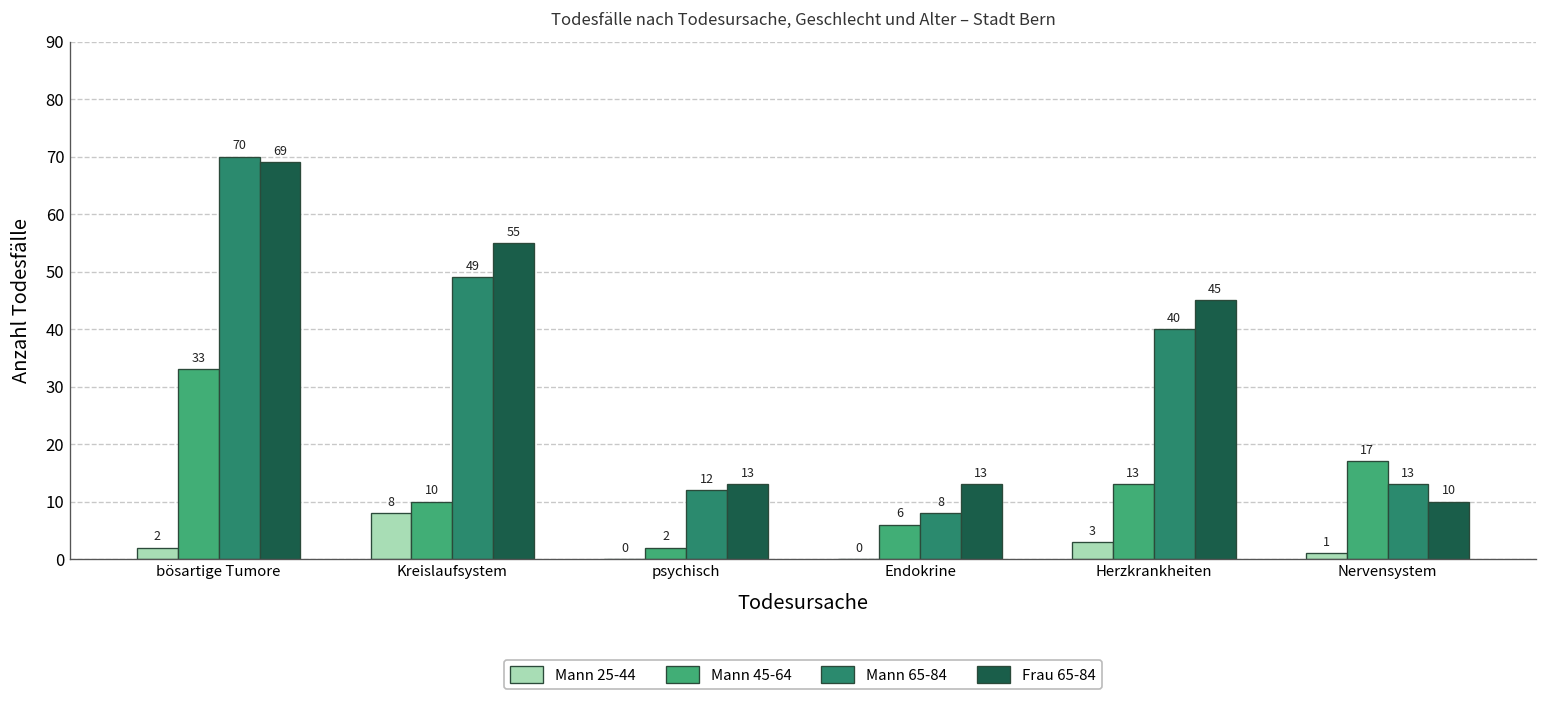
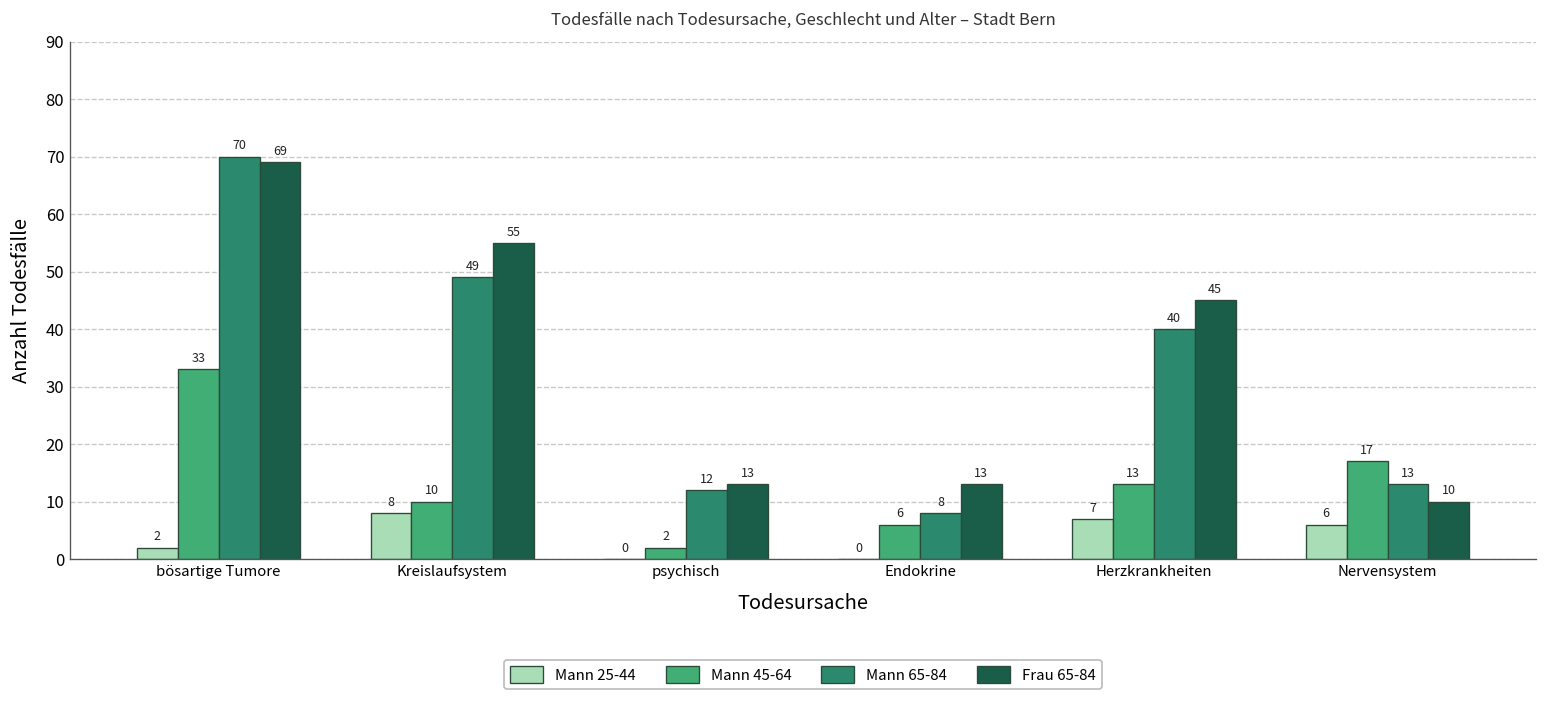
  {
    "Mann 25-44": {
      "bösartige Tumore": 2,
      "Kreislaufsystem": 8,
      "psychisch": 0,
      "Endokrine": 0,
-     "Herzkrankheiten": 3,
-     "Nervensystem": 1
+     "Herzkrankheiten": 7,
+     "Nervensystem": 6
    }
  }
